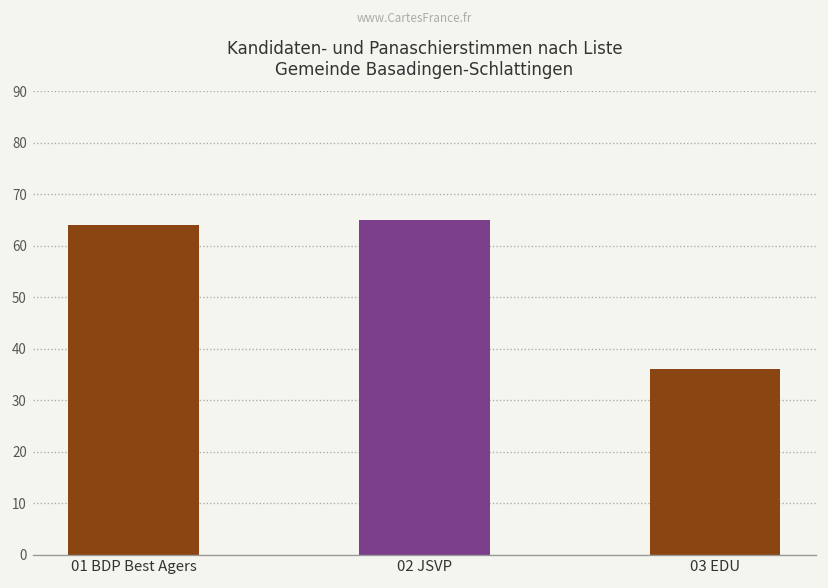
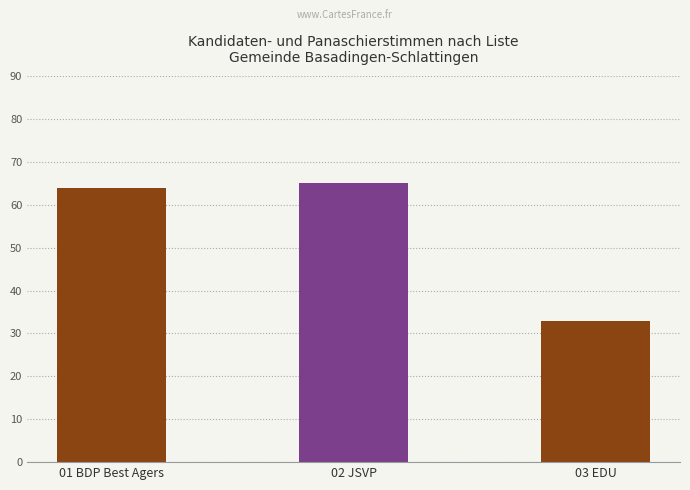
  {
    "01 BDP Best Agers": 64,
    "02 JSVP": 65,
-   "03 EDU": 36
+   "03 EDU": 33
  }
